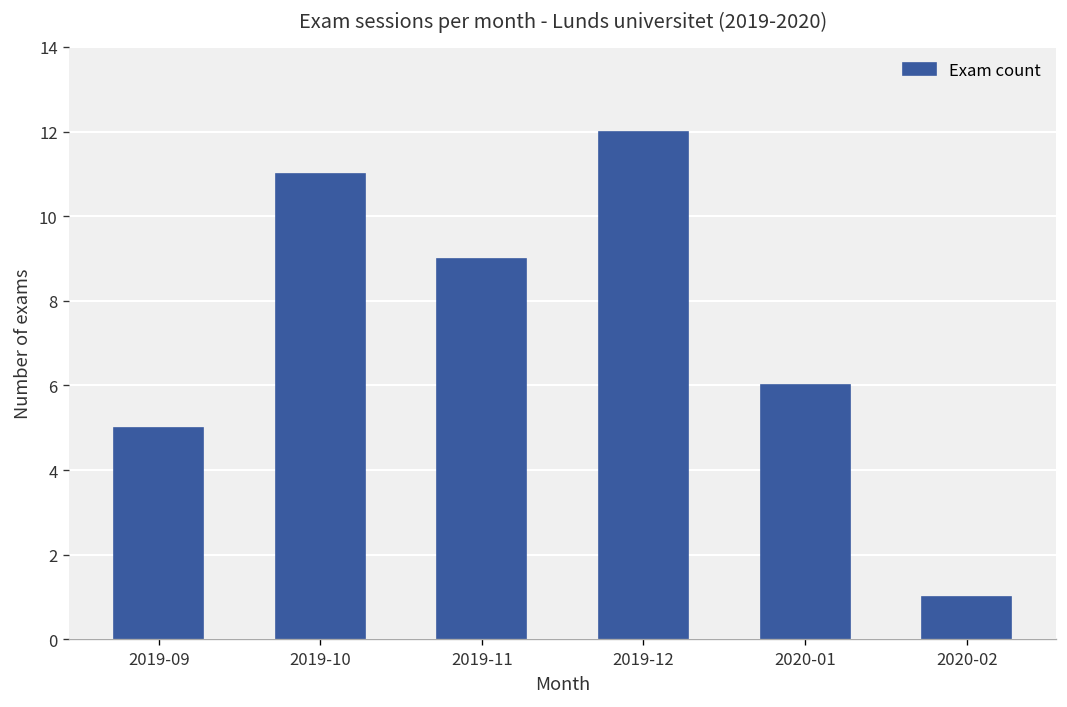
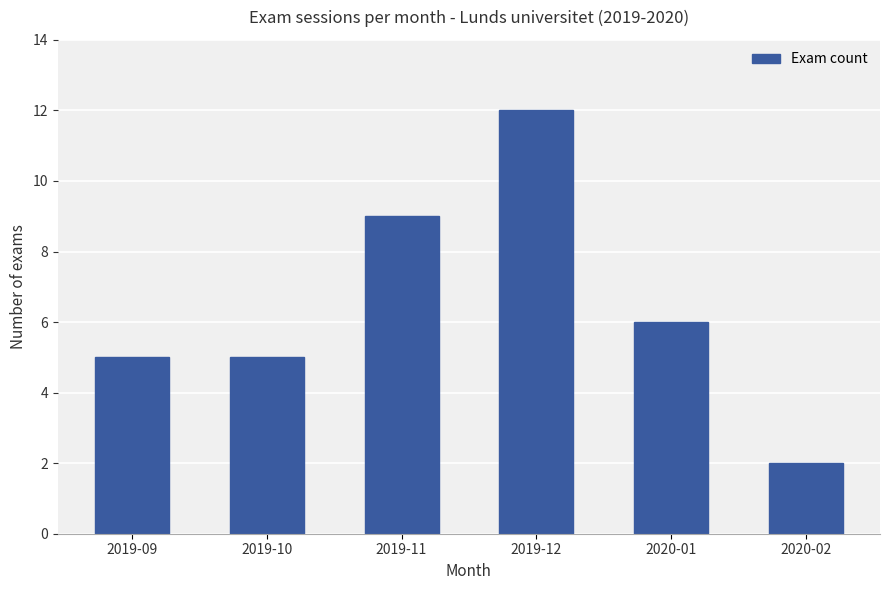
  {
    "2019-09": 5,
-   "2019-10": 11,
+   "2019-10": 5,
    "2019-11": 9,
    "2019-12": 12,
    "2020-01": 6,
-   "2020-02": 1
+   "2020-02": 2
  }
